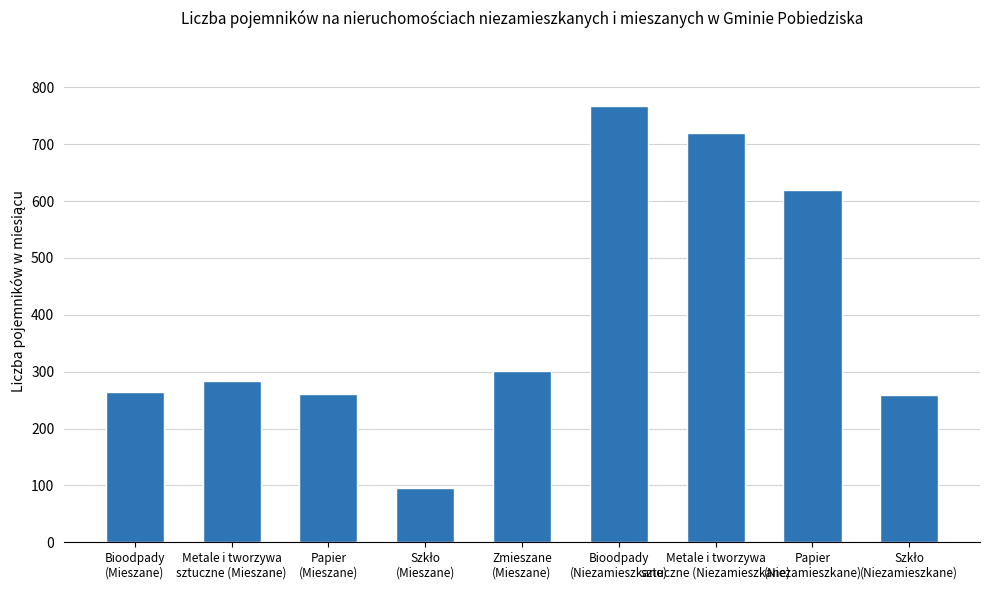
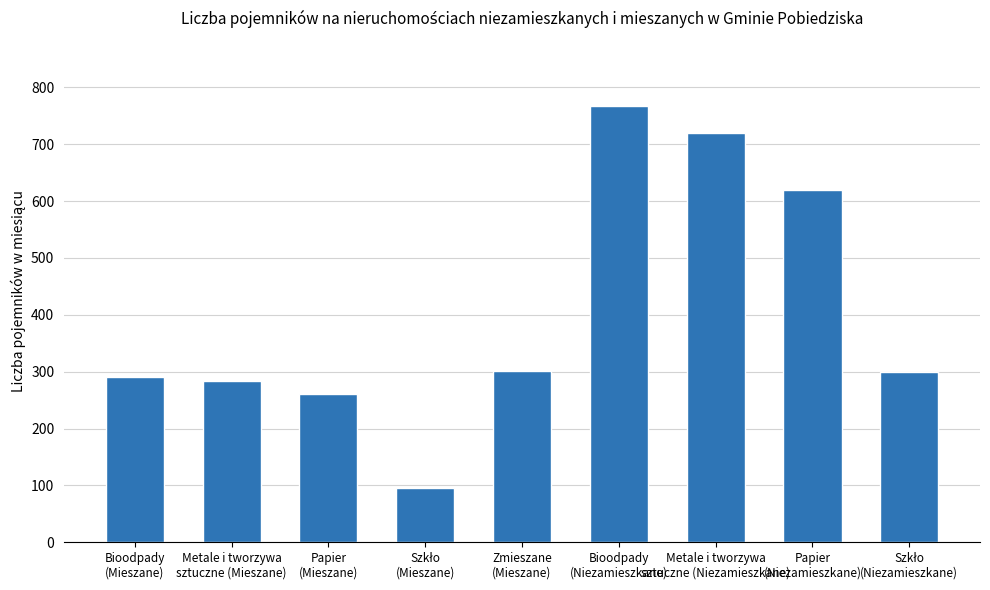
  {
-   "Bioodpady (Mieszane)": 270,
+   "Bioodpady (Mieszane)": 290,
    "Metale i tworzywa sztuczne (Mieszane)": 280,
    "Papier (Mieszane)": 260,
    "Szkło (Mieszane)": 100,
    "Zmieszane (Mieszane)": 300,
-   "Szkło (Niezamieszkane)": 260
+   "Szkło (Niezamieszkane)": 300
  }
